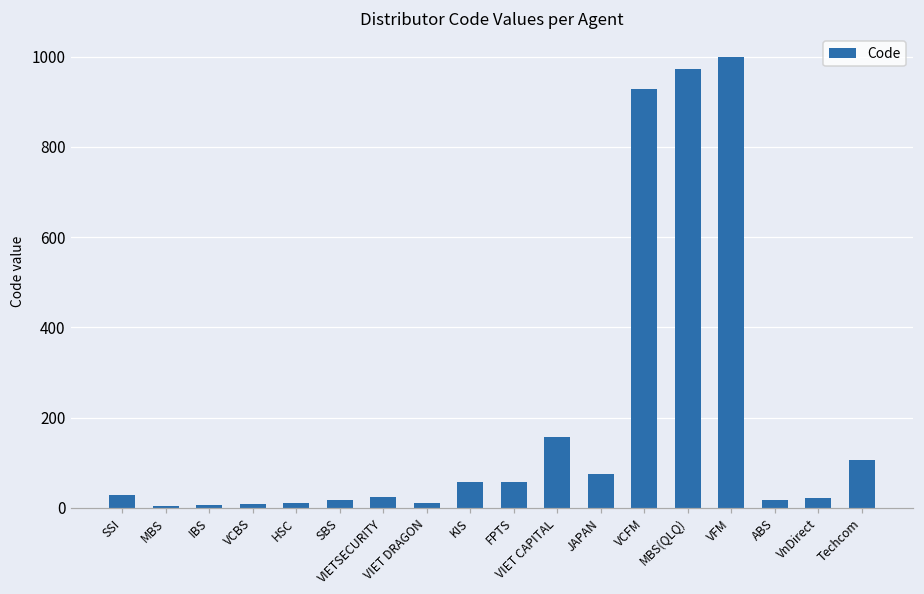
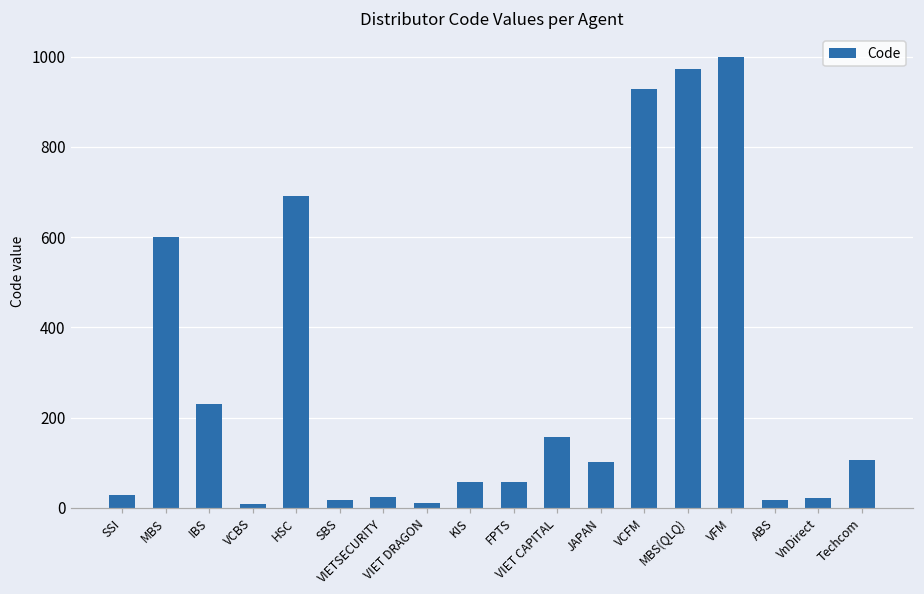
  {
    "SSI": 30,
-   "MBS": 10,
-   "IBS": 10,
+   "MBS": 600,
+   "IBS": 230,
    "VCBS": 10,
-   "HSC": 10,
+   "HSC": 690,
    "SBS": 20,
    "VIETSECURITY": 20,
    "VIET DRAGON": 10,
    "KIS": 60,
    "FPTS": 60,
    "VIET CAPITAL": 160,
-   "JAPAN": 80,
+   "JAPAN": 100,
    "VCFM": 930,
    "MBS(QLQ)": 970,
    "VFM": 1000,
    "ABS": 20,
    "VnDirect": 20,
    "Techcom": 110
  }
